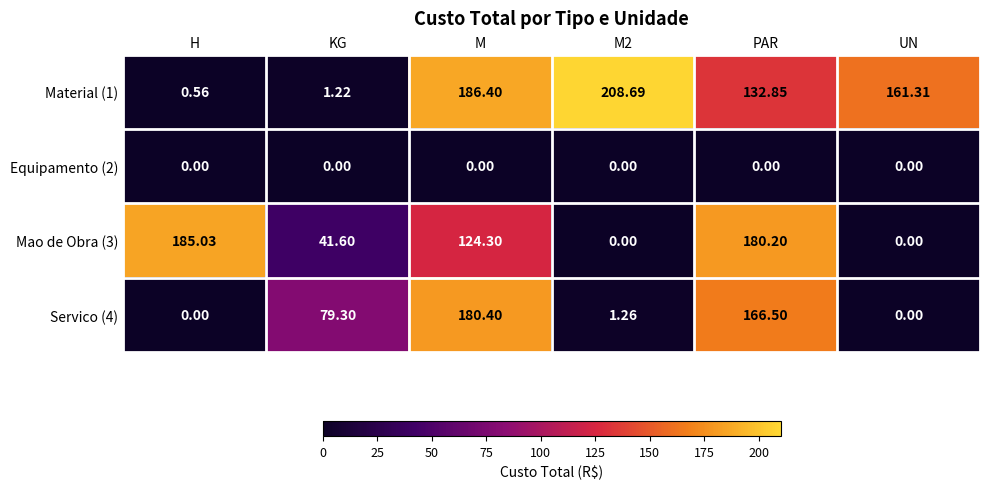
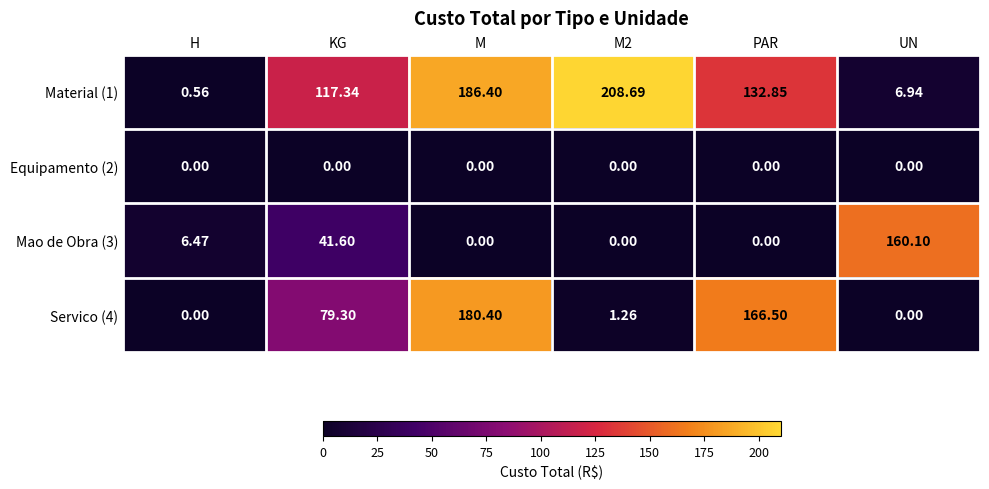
  {
    "Material (1)": {
      "H": 0.56,
-     "KG": 1.22,
+     "KG": 117.34,
      "M": 186.40,
      "M2": 208.69,
      "PAR": 132.85,
-     "UN": 161.31
+     "UN": 6.94
    },
    "Equipamento (2)": {
      "H": 0.00,
      "KG": 0.00,
      "M": 0.00,
      "M2": 0.00,
      "PAR": 0.00,
      "UN": 0.00
    },
    "Mao de Obra (3)": {
-     "H": 185.03,
+     "H": 6.47,
      "KG": 41.60,
-     "M": 124.30,
+     "M": 0.00,
      "M2": 0.00,
-     "PAR": 180.20,
-     "UN": 0.00
+     "PAR": 0.00,
+     "UN": 160.10
    },
    "Servico (4)": {
      "H": 0.00,
      "KG": 79.30,
      "M": 180.40,
      "M2": 1.26,
      "PAR": 166.50,
      "UN": 0.00
    }
  }
